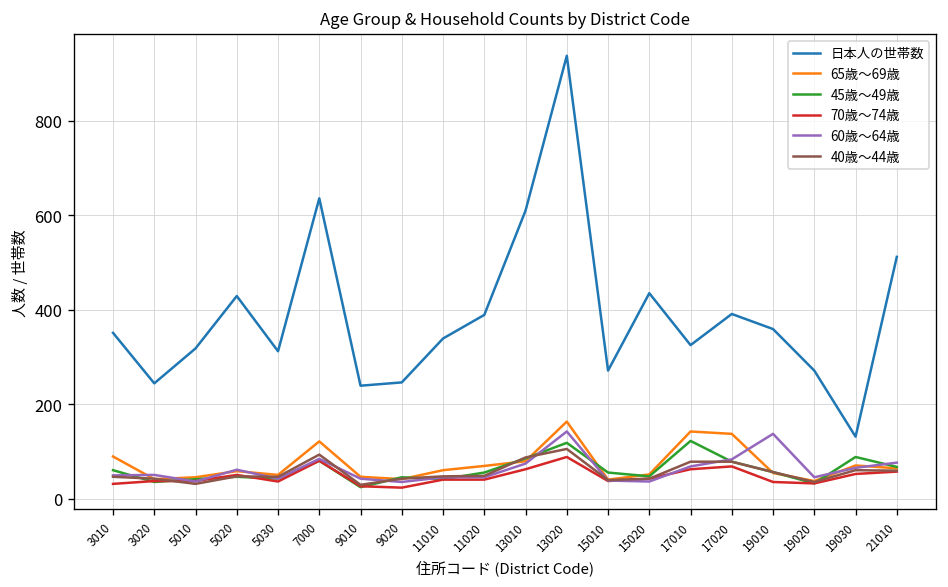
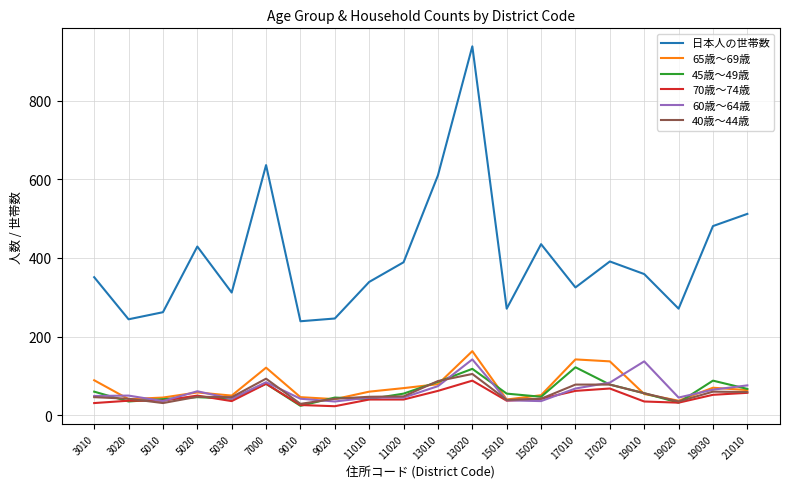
  {
    "日本人の世帯数": {
      "3010": 350,
      "3020": 240,
-     "5010": 320,
+     "5010": 260,
      "5020": 430,
      "5030": 310,
      "7000": 640,
      "9010": 240,
      "9020": 250,
      "11010": 340,
      "11020": 390,
      "13010": 610,
      "13020": 940,
      "15010": 270,
      "15020": 440,
      "17010": 330,
      "17020": 390,
      "19010": 360,
      "19020": 270,
-     "19030": 130,
+     "19030": 480,
      "21010": 510
    },
    "65歳～69歳": {
      "3010": 90,
      "7000": 120,
      "11010": 60,
      "11020": 70,
      "13020": 160,
      "17010": 140,
      "17020": 140
    },
    "45歳～49歳": {
      "3010": 60,
      "11020": 60,
      "13020": 120,
      "15010": 60,
      "17010": 120,
      "19030": 90
    },
    "70歳～74歳": {
      "3010": 30,
      "9020": 20,
      "13010": 60,
      "13020": 90,
      "17020": 70,
      "19010": 40,
      "19030": 50
    },
    "60歳～64歳": {
      "3020": 50,
      "13020": 140,
      "19010": 140,
      "19020": 50,
      "21010": 80
    },
    "40歳～44歳": {
      "7000": 90,
      "13020": 110,
      "17010": 80
    }
  }
